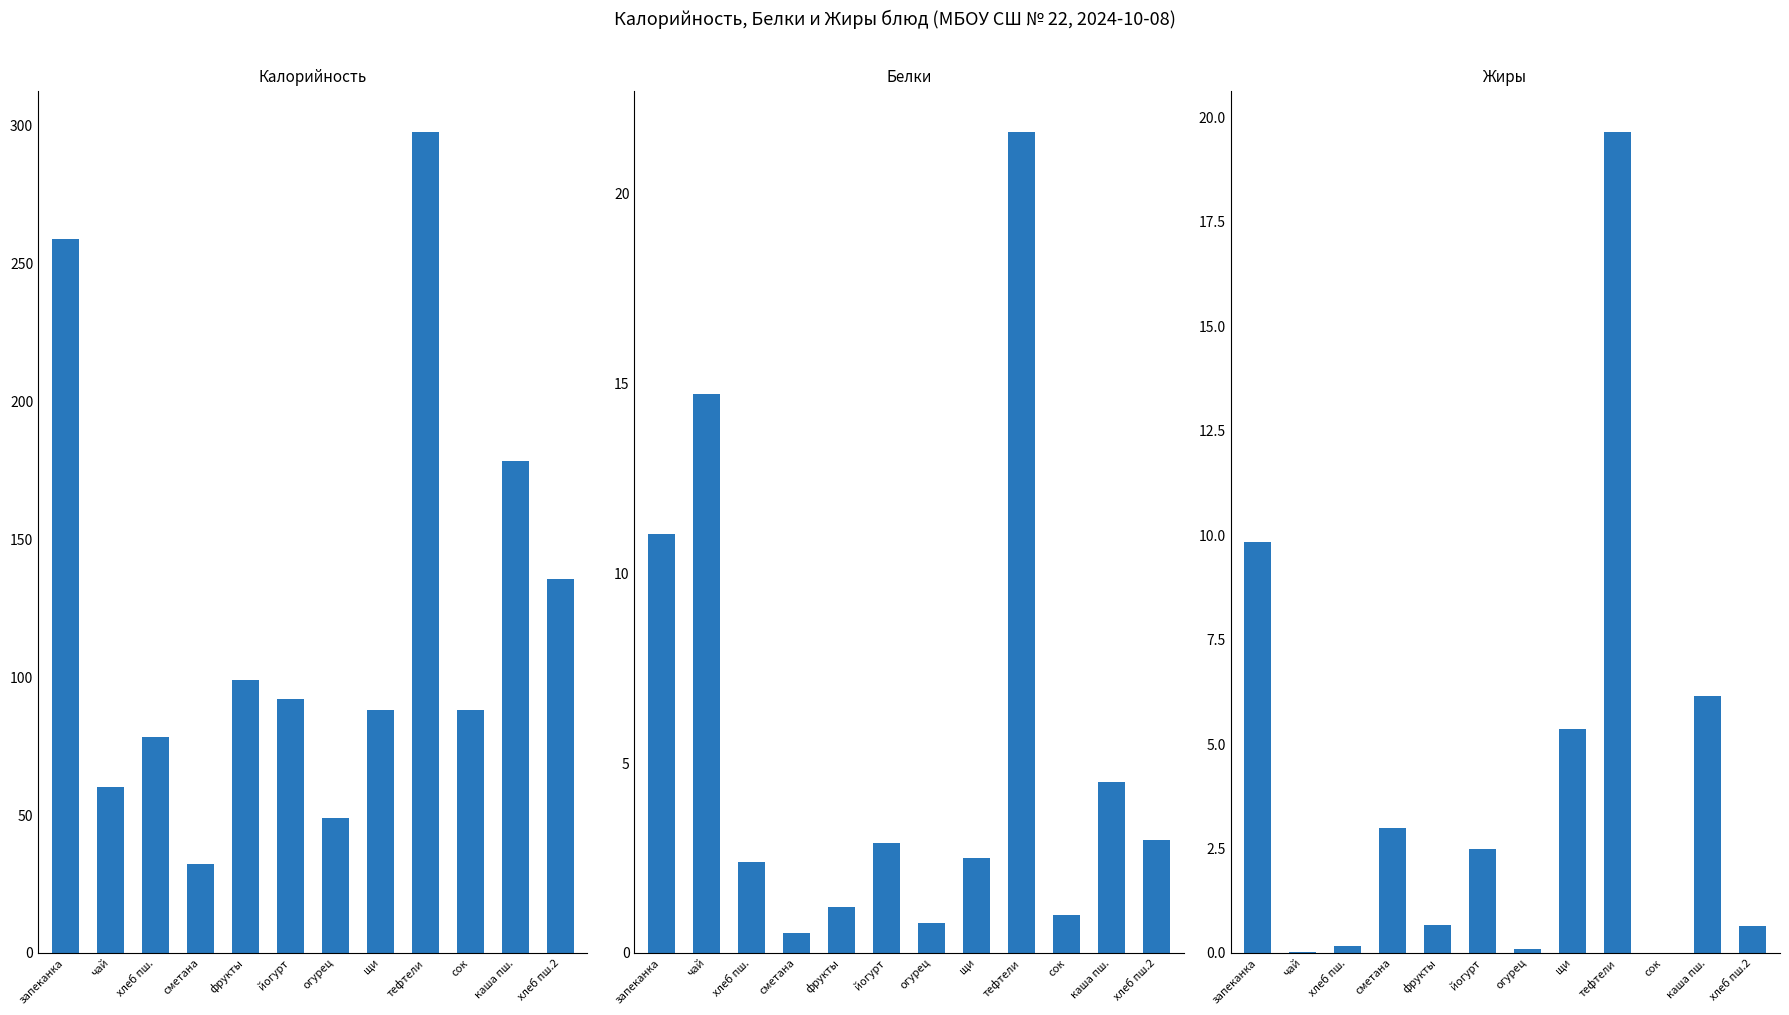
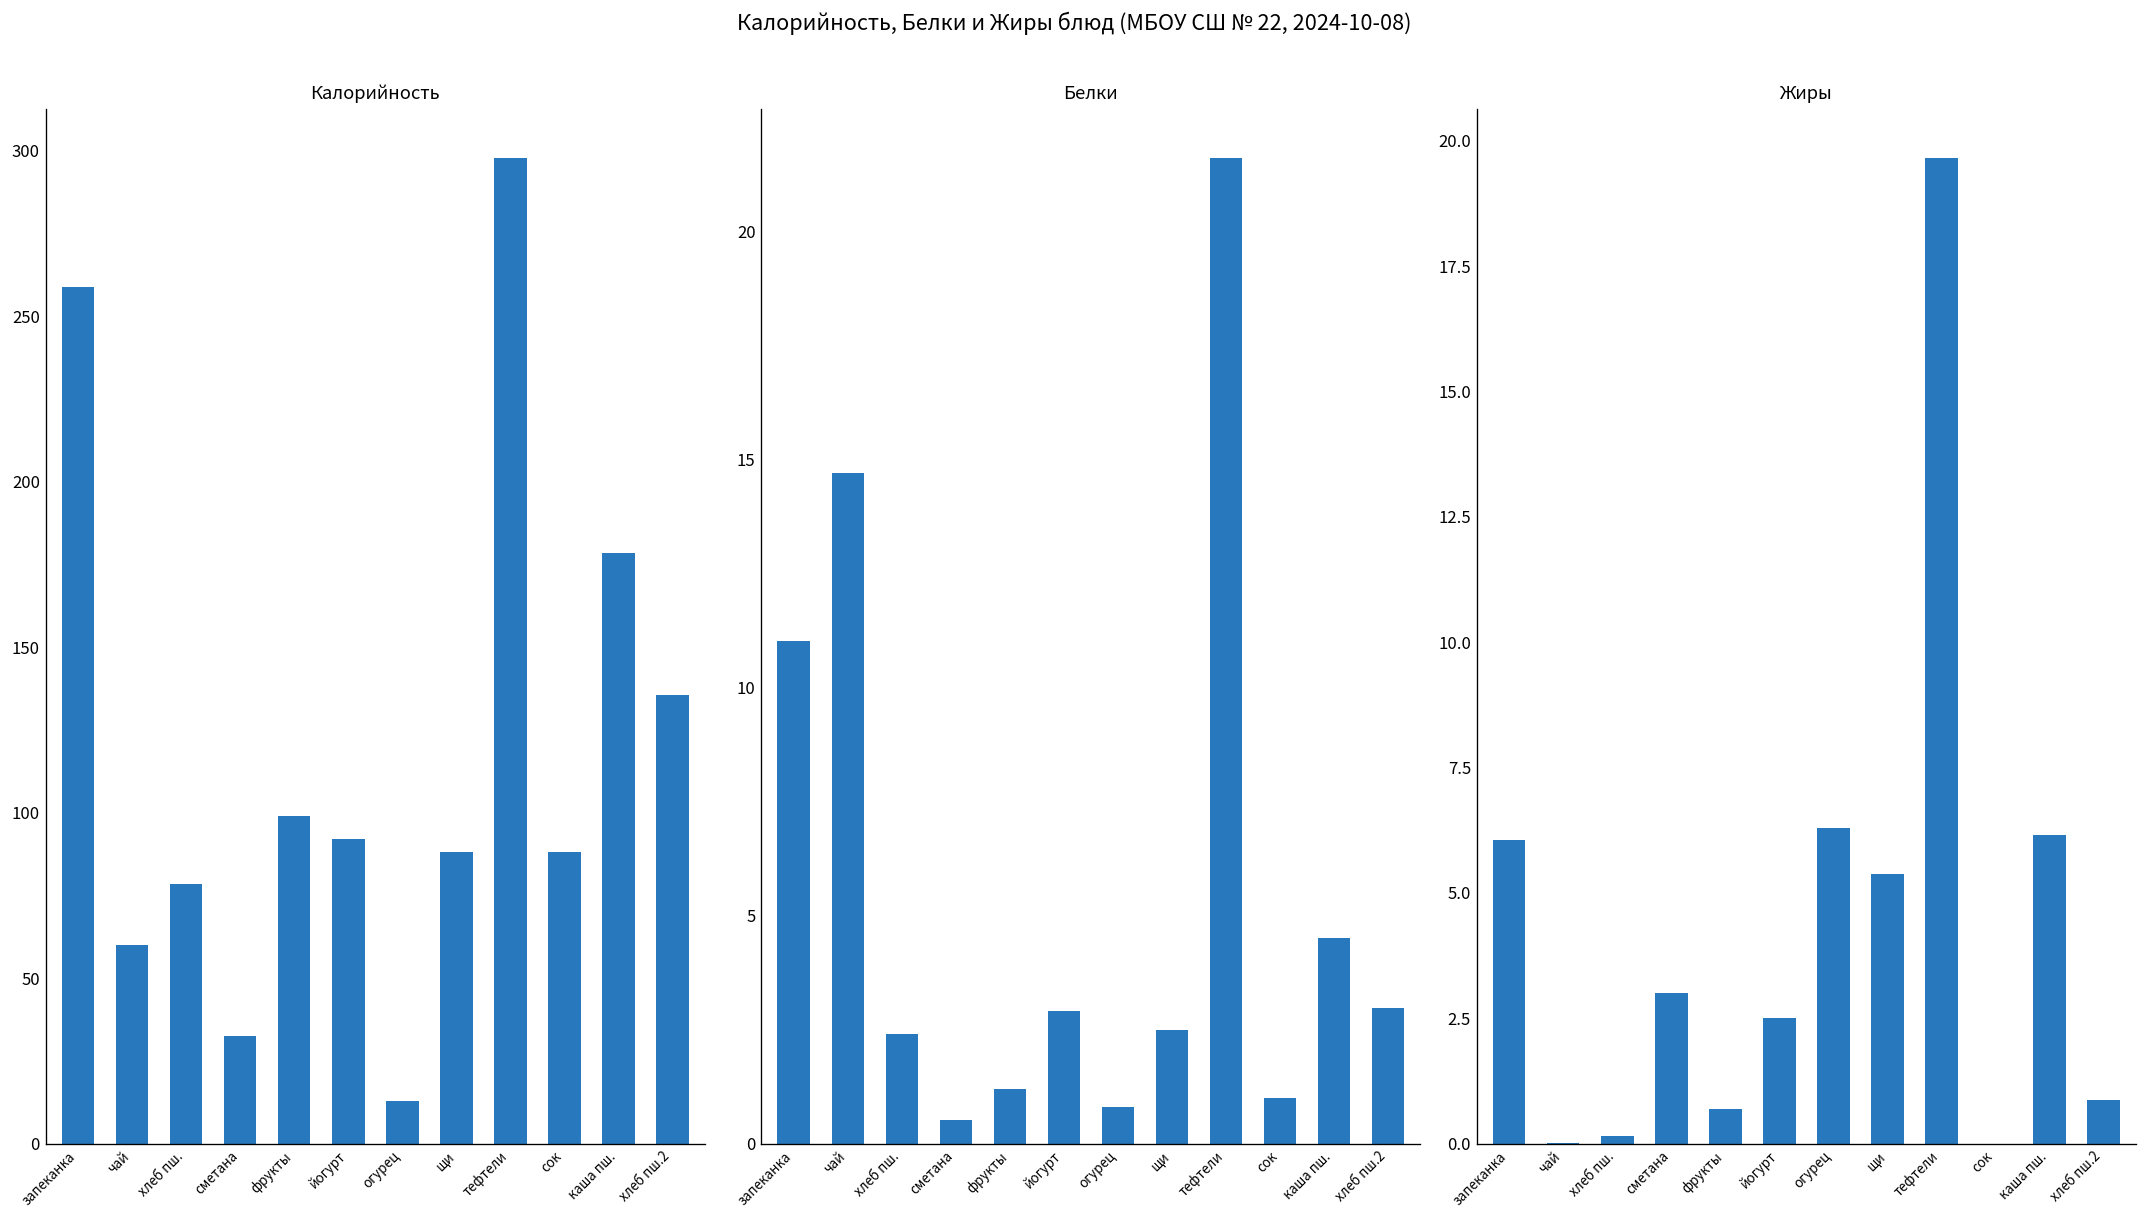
  {
    "Калорийность": {
      "запеканка": 259,
      "чай": 60,
      "хлеб пш.": 78,
      "сметана": 32,
      "фрукты": 99,
      "йогурт": 92,
-     "огурец": 49,
+     "огурец": 13,
      "щи": 88,
      "тефтели": 298,
      "сок": 88,
      "каша пш.": 179,
      "хлеб пш.2": 136
    },
    "Белки": {
      "запеканка": 11.0,
      "чай": 14.7,
      "хлеб пш.": 2.4,
      "сметана": 0.5,
      "фрукты": 1.2,
      "йогурт": 2.9,
      "огурец": 0.8,
      "щи": 2.5,
      "тефтели": 21.6,
      "сок": 1.0,
      "каша пш.": 4.5,
      "хлеб пш.2": 3.0
    },
    "Жиры": {
-     "запеканка": 9.8,
+     "запеканка": 6.1,
      "хлеб пш.": 0.2,
      "сметана": 3.0,
      "фрукты": 0.7,
      "йогурт": 2.5,
-     "огурец": 0.1,
+     "огурец": 6.3,
      "щи": 5.4,
      "тефтели": 19.7,
      "сок": 0.0,
      "каша пш.": 6.2,
-     "хлеб пш.2": 0.7
+     "хлеб пш.2": 0.9
    }
  }
